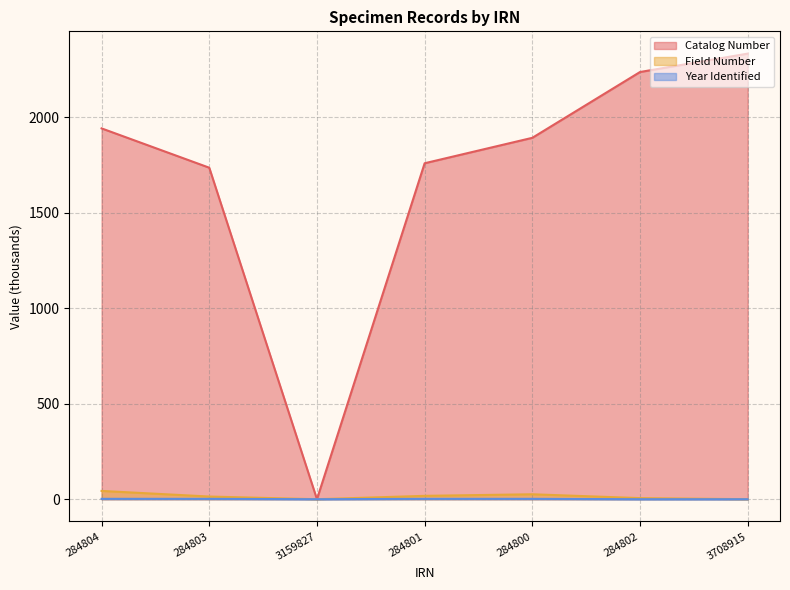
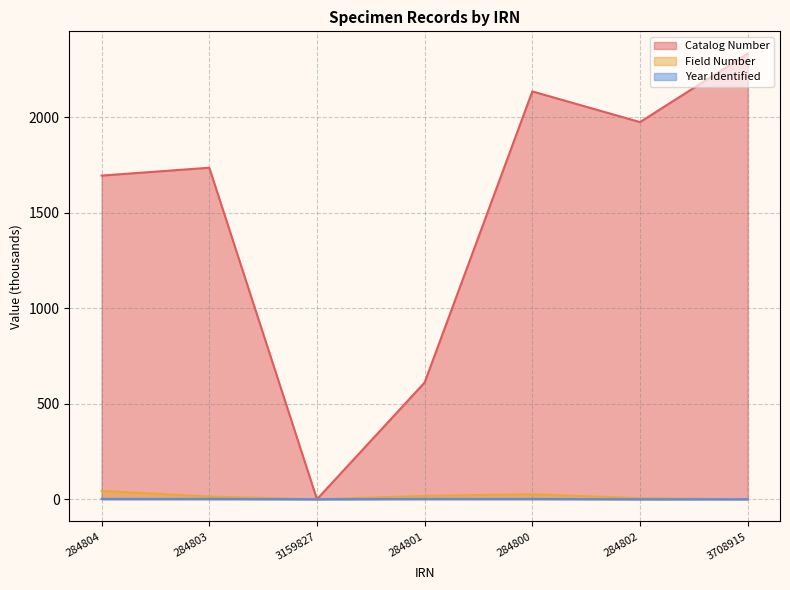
  {
    "Catalog Number": {
-     "284804": 1940,
+     "284804": 1690,
      "284803": 1740,
-     "284801": 1760,
-     "284800": 1890,
-     "284802": 2240
+     "284801": 610,
+     "284800": 2140,
+     "284802": 1970
    },
    "Field Number": {
      "284804": 40,
      "284801": 20,
      "284800": 30
    },
    "Year Identified": {
      "284804": 0,
      "284801": 0,
      "284800": 0
    }
  }
